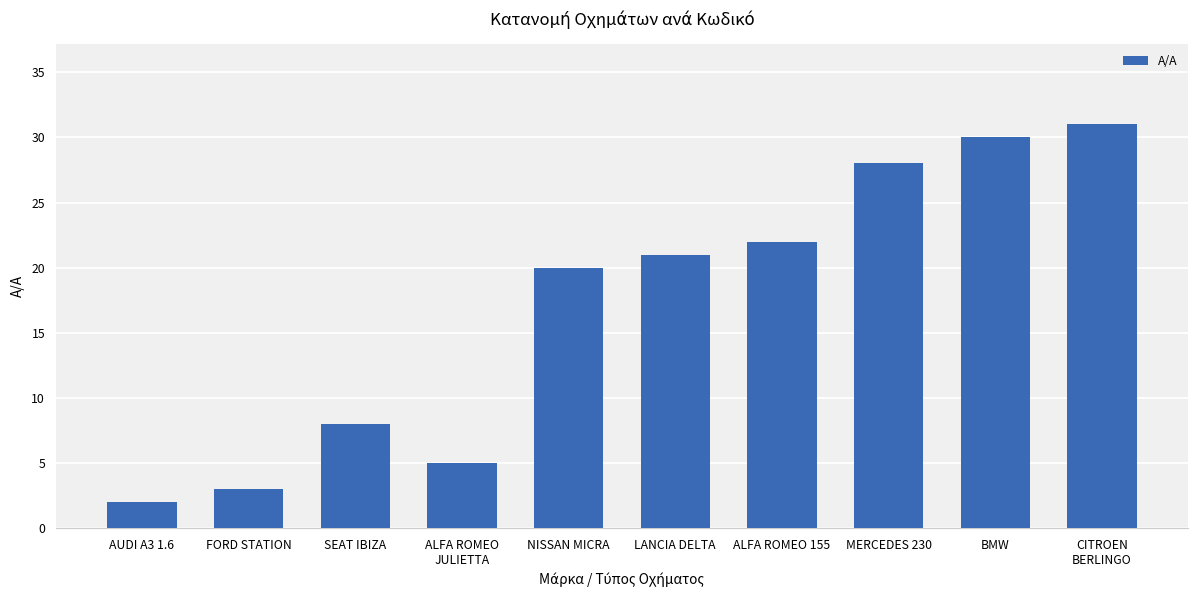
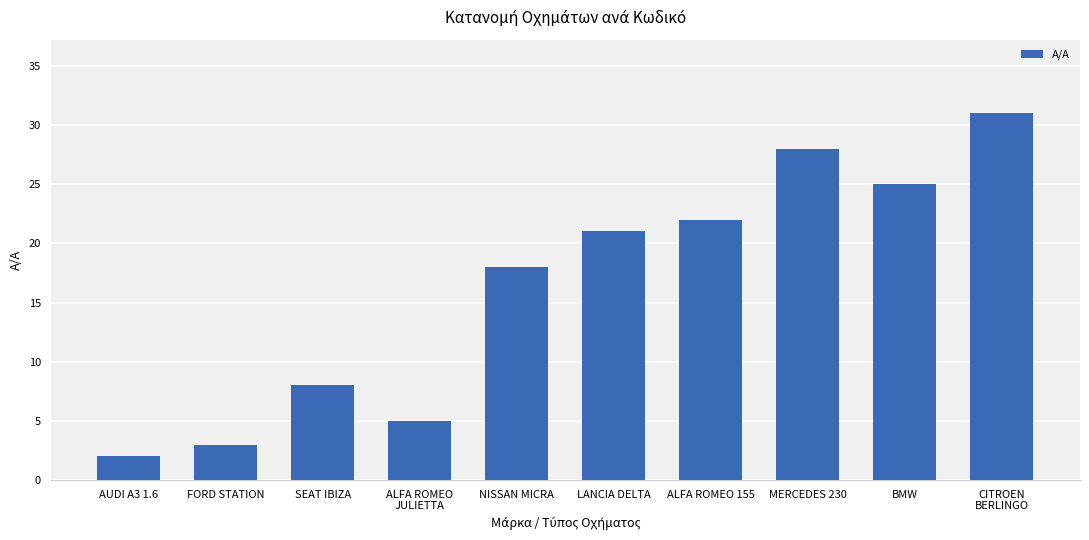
  {
    "AUDI A3 1.6": 2,
    "FORD STATION": 3,
    "SEAT IBIZA": 8,
    "ALFA ROMEO JULIETTA": 5,
-   "NISSAN MICRA": 20,
+   "NISSAN MICRA": 18,
    "LANCIA DELTA": 21,
    "ALFA ROMEO 155": 22,
    "MERCEDES 230": 28,
-   "BMW": 30,
+   "BMW": 25,
    "CITROEN BERLINGO": 31
  }
